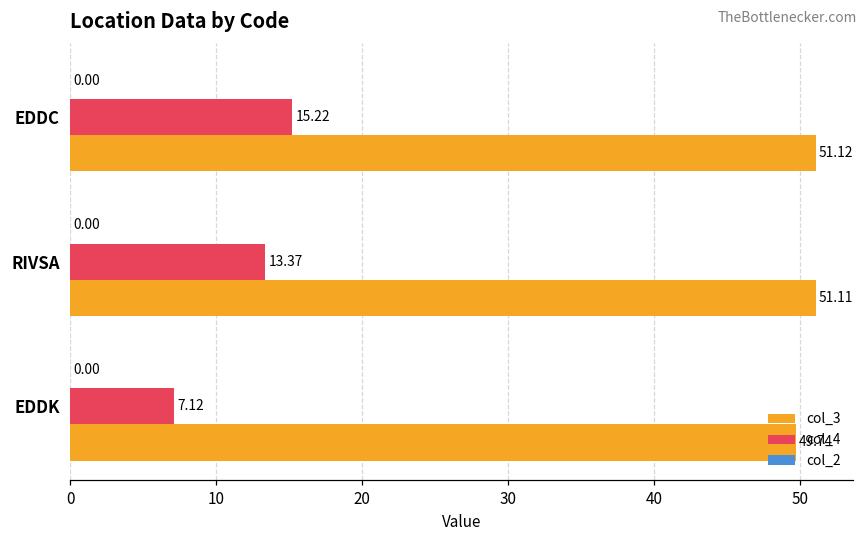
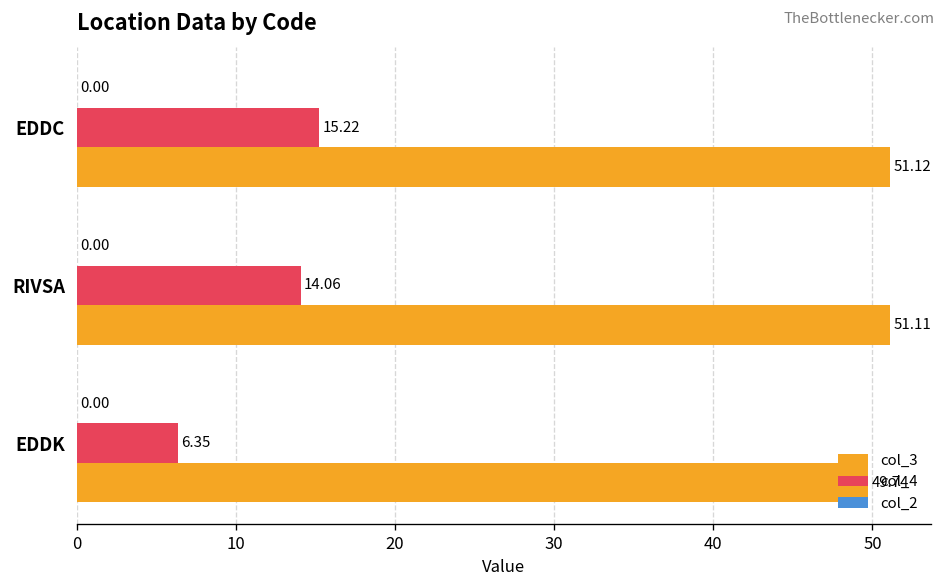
  {
    "col_3": {
      "EDDC": 51.12,
      "RIVSA": 51.11,
      "EDDK": 49.74
    },
    "col_4": {
      "EDDC": 15.22,
-     "RIVSA": 13.37,
-     "EDDK": 7.12
+     "RIVSA": 14.06,
+     "EDDK": 6.35
    },
    "col_2": {
      "EDDC": 0.00,
      "RIVSA": 0.00,
      "EDDK": 0.00
    }
  }
